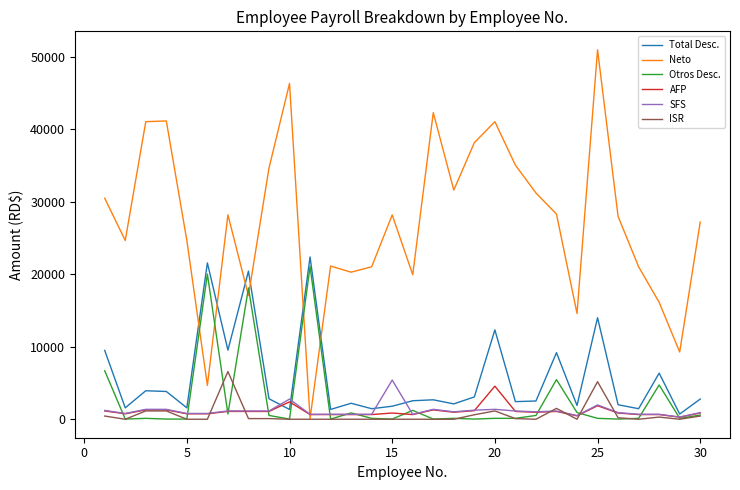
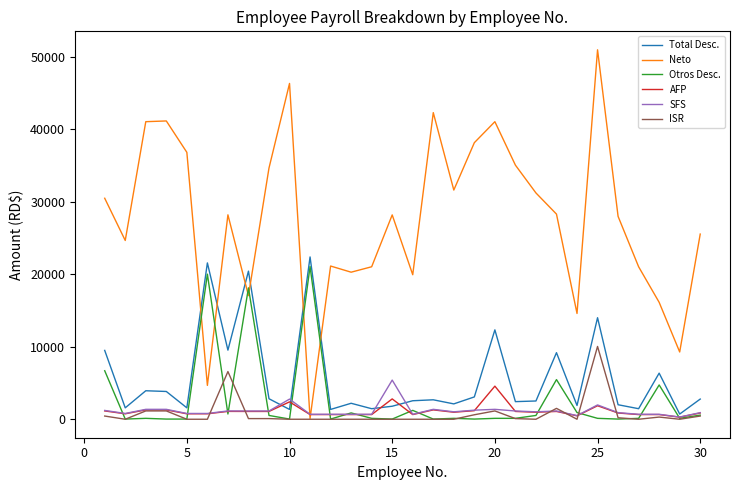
  {
    "Total Desc.": {
      "5": 2000,
      "10": 1000,
      "15": 2000,
      "20": 12000,
      "25": 14000,
      "30": 3000
    },
    "Neto": {
-     "5": 25000,
+     "5": 37000,
      "10": 46000,
      "15": 28000,
      "20": 41000,
      "25": 51000,
-     "30": 27000
+     "30": 26000
    },
    "Otros Desc.": {
      "20": 0,
      "25": 0
    },
    "AFP": {
      "10": 2000,
-     "15": 1000,
+     "15": 3000,
      "20": 5000
    },
    "SFS": {
      "10": 3000,
      "15": 5000
    },
    "ISR": {
-     "25": 5000
+     "25": 10000
    }
  }
